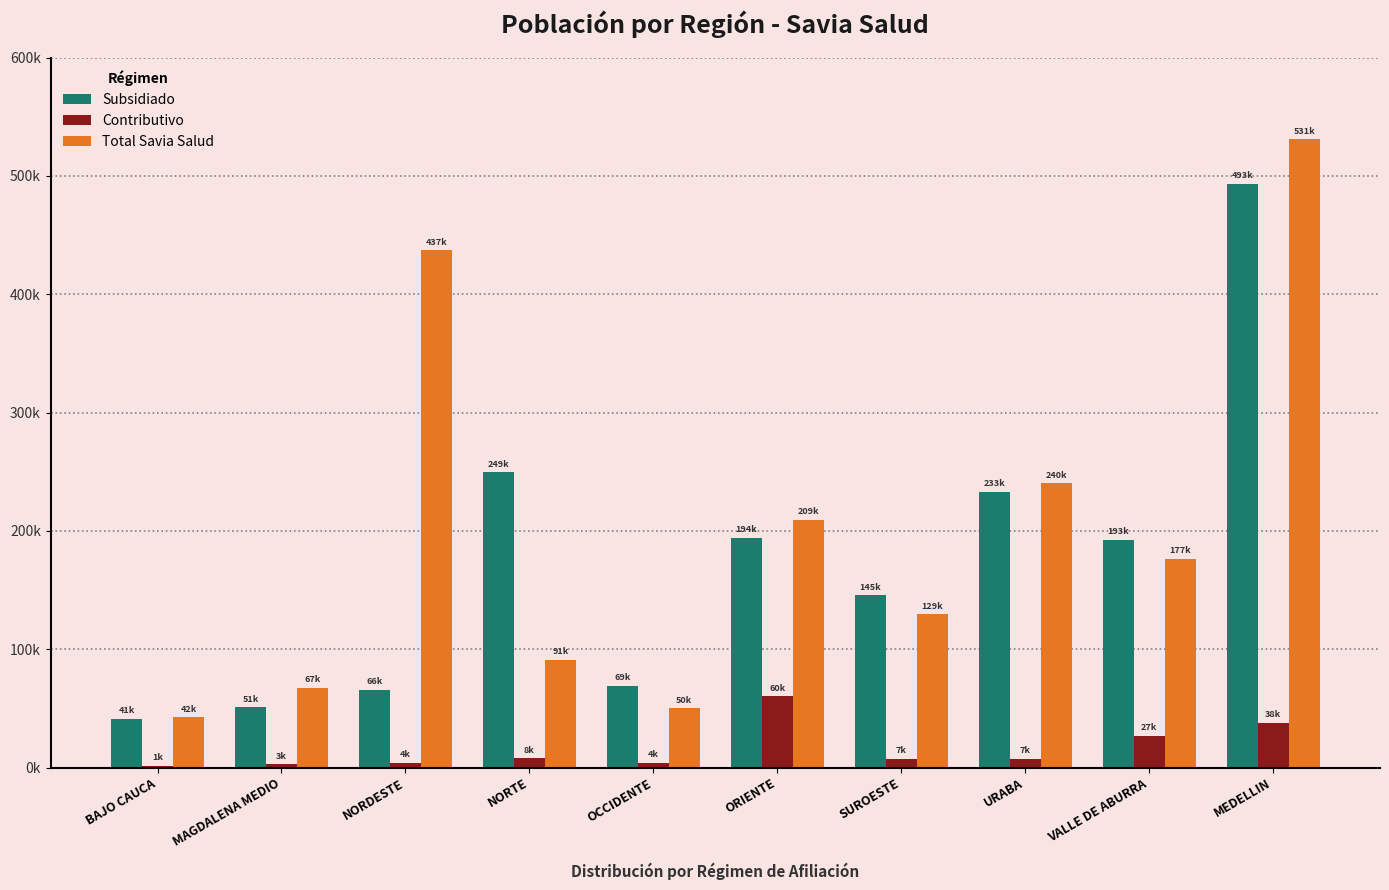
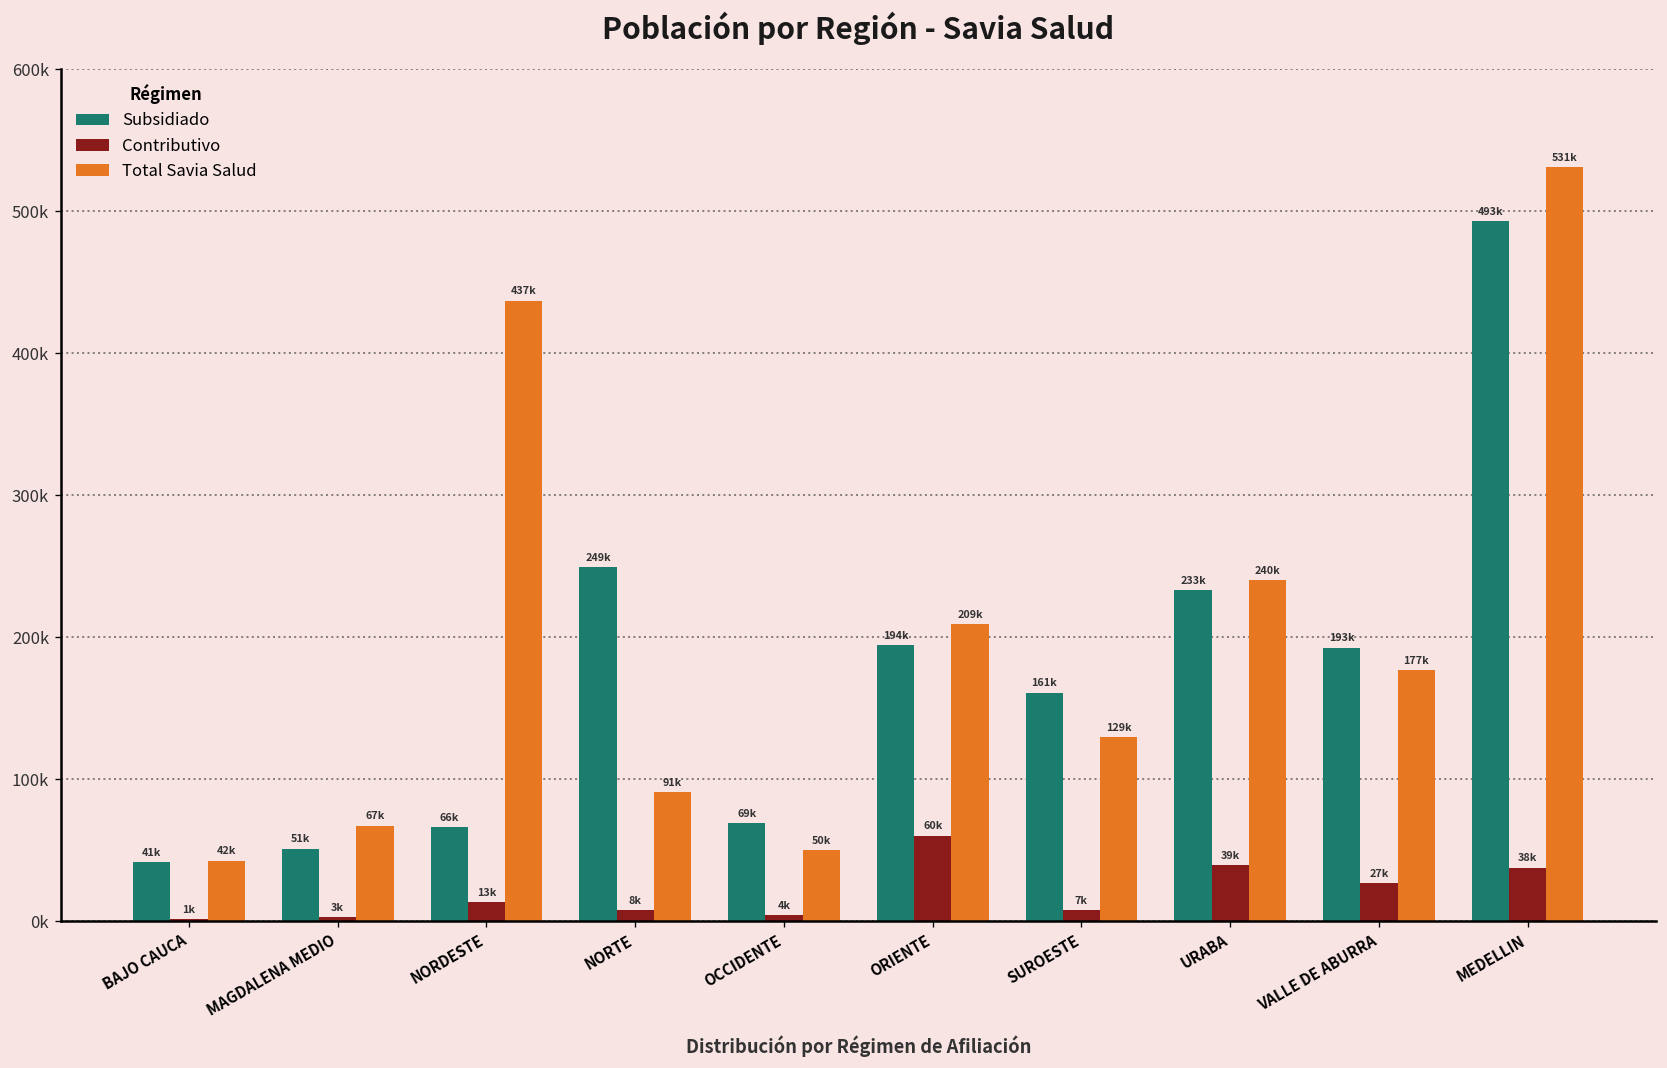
  {
    "Subsidiado": {
      "BAJO CAUCA": "41k",
      "MAGDALENA MEDIO": "51k",
      "NORDESTE": "66k",
      "NORTE": "249k",
      "OCCIDENTE": "69k",
      "ORIENTE": "194k",
-     "SUROESTE": "145k",
+     "SUROESTE": "161k",
      "URABA": "233k",
      "VALLE DE ABURRA": "193k",
      "MEDELLIN": "493k"
    },
    "Contributivo": {
      "BAJO CAUCA": "1k",
      "MAGDALENA MEDIO": "3k",
-     "NORDESTE": "4k",
+     "NORDESTE": "13k",
      "NORTE": "8k",
      "OCCIDENTE": "4k",
      "ORIENTE": "60k",
      "SUROESTE": "7k",
-     "URABA": "7k",
+     "URABA": "39k",
      "VALLE DE ABURRA": "27k",
      "MEDELLIN": "38k"
    },
    "Total Savia Salud": {
      "BAJO CAUCA": "42k",
      "MAGDALENA MEDIO": "67k",
      "NORDESTE": "437k",
      "NORTE": "91k",
      "OCCIDENTE": "50k",
      "ORIENTE": "209k",
      "SUROESTE": "129k",
      "URABA": "240k",
      "VALLE DE ABURRA": "177k",
      "MEDELLIN": "531k"
    }
  }
